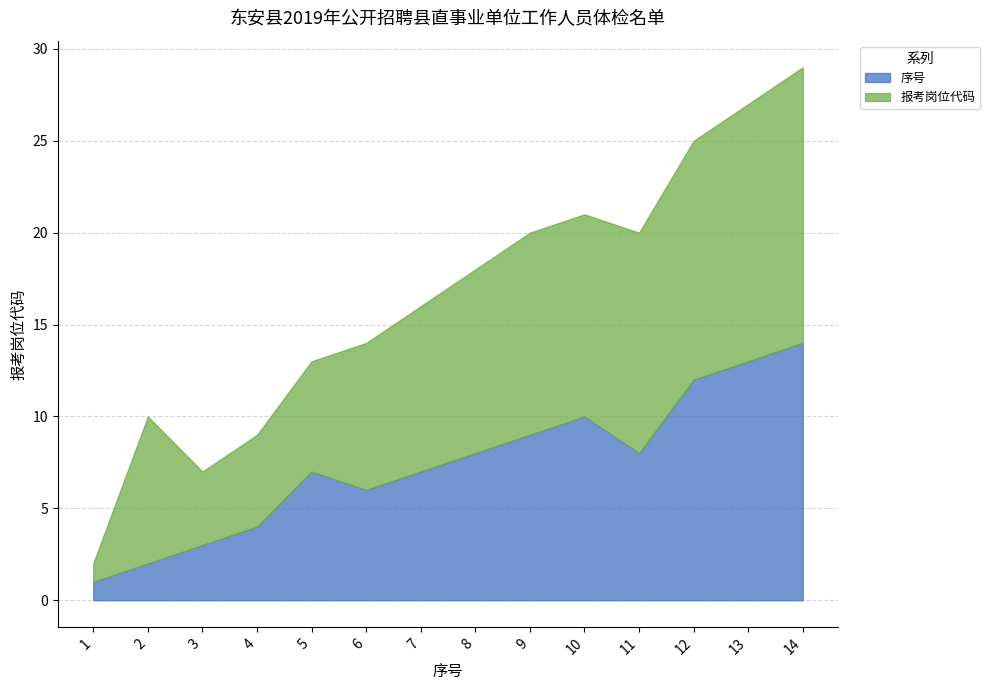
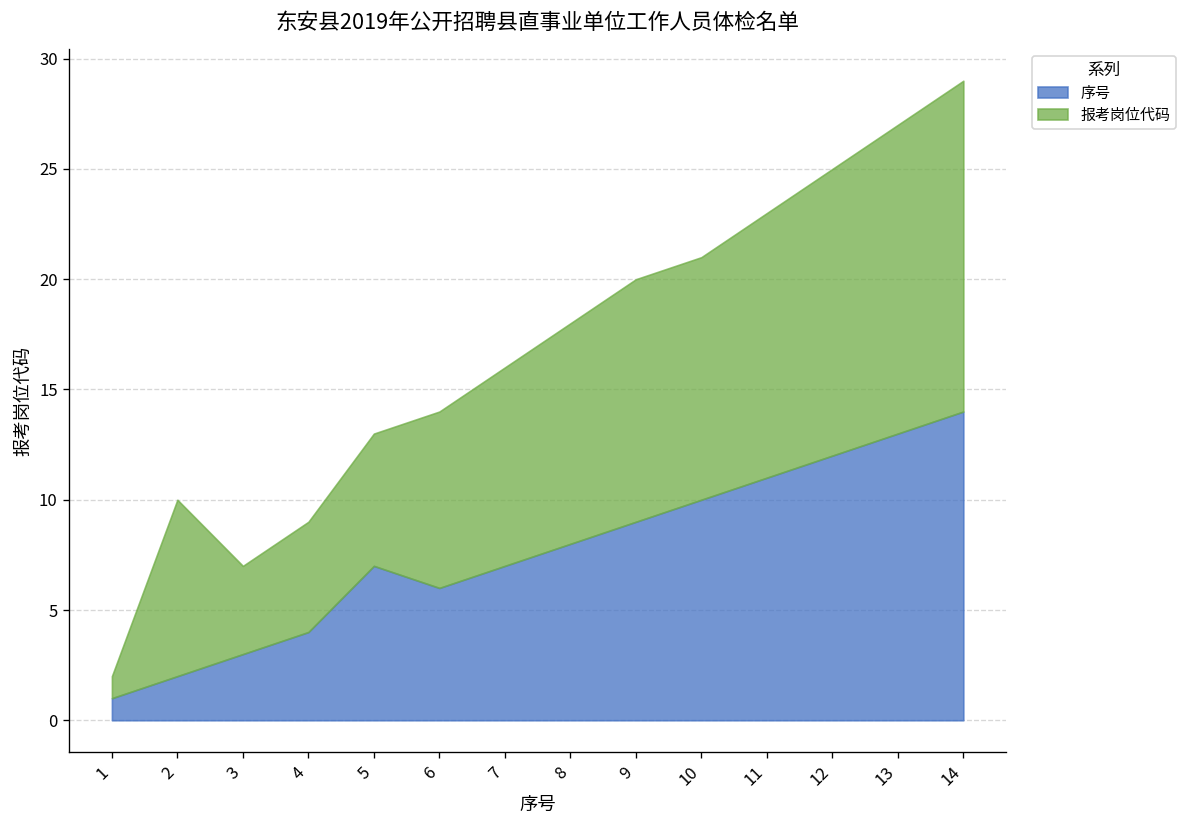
  {
    "序号": {
      "1": 1,
      "2": 2,
      "3": 3,
      "4": 4,
      "5": 7,
      "6": 6,
      "7": 7,
      "8": 8,
      "9": 9,
      "10": 10,
-     "11": 8,
+     "11": 11,
      "12": 12,
      "13": 13,
      "14": 14
    },
    "报考岗位代码": {
      "1": 1,
      "2": 8,
      "3": 4,
      "4": 5,
      "5": 6,
      "6": 8,
      "7": 9,
      "8": 10,
      "9": 11,
      "10": 11,
      "11": 12,
      "12": 13,
      "13": 14,
      "14": 15
    }
  }
